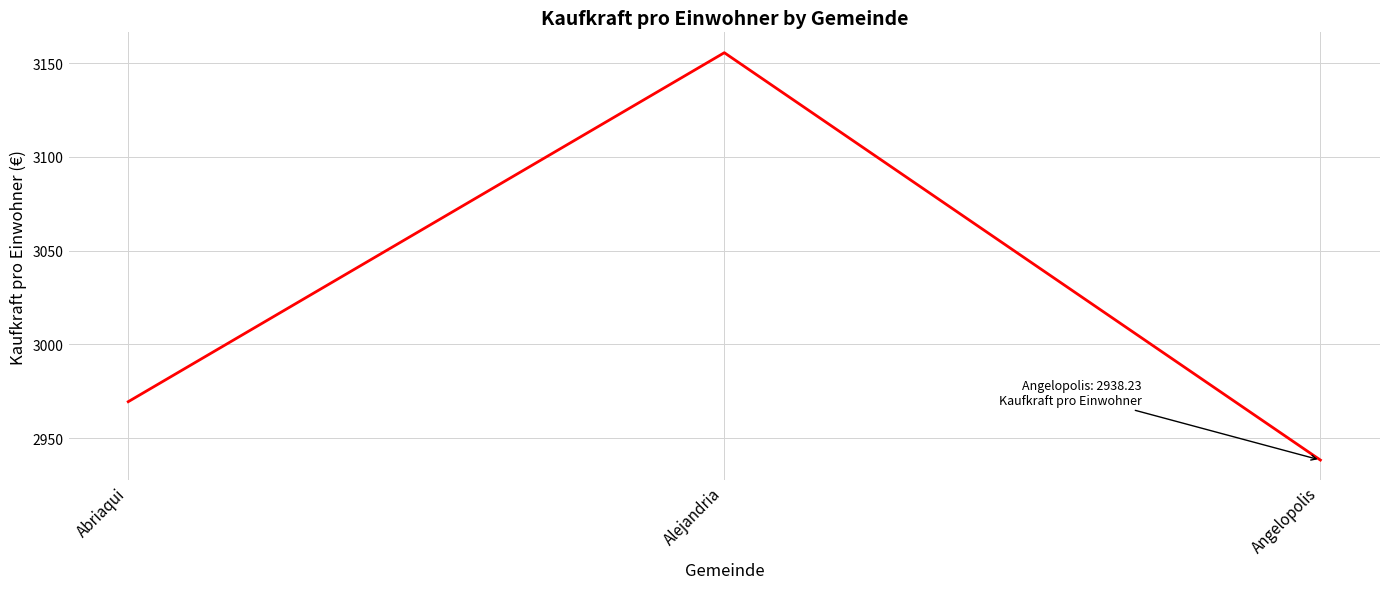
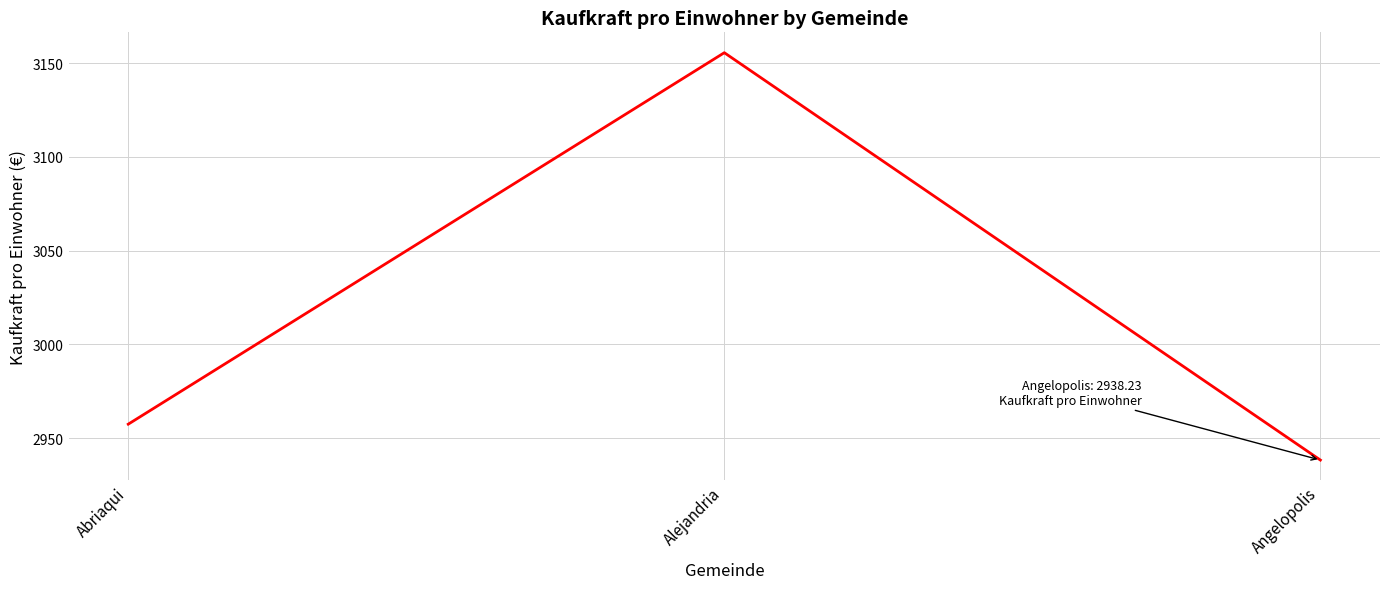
  {
-   "Abriaqui": 2969,
+   "Abriaqui": 2957,
    "Alejandria": 3156
  }
